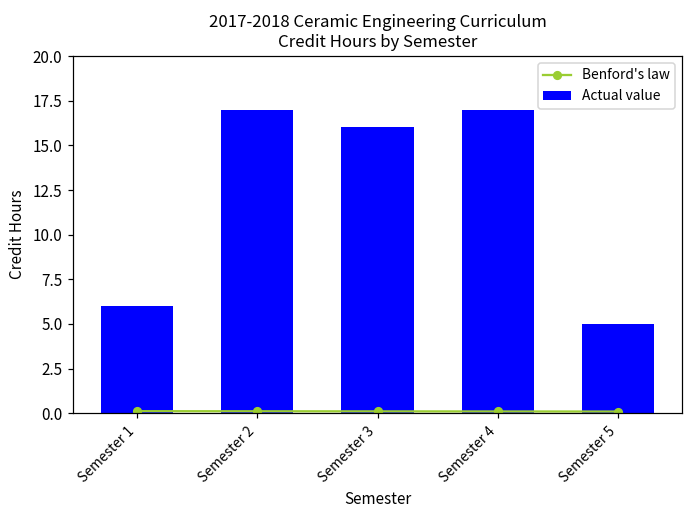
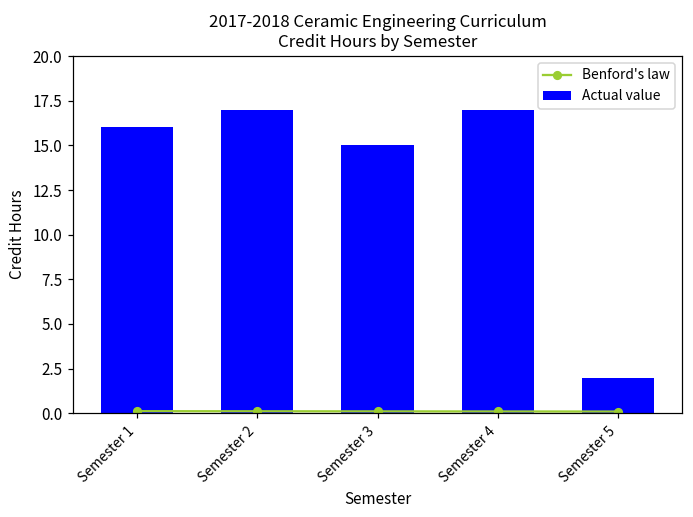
  {
    "Actual value": {
-     "Semester 1": 6,
+     "Semester 1": 16,
      "Semester 2": 17,
-     "Semester 3": 16,
+     "Semester 3": 15,
      "Semester 4": 17,
-     "Semester 5": 5
+     "Semester 5": 2
    },
    "Benford's law": {
      "Semester 1": 0,
      "Semester 2": 0,
      "Semester 3": 0,
      "Semester 4": 0,
      "Semester 5": 0
    }
  }
